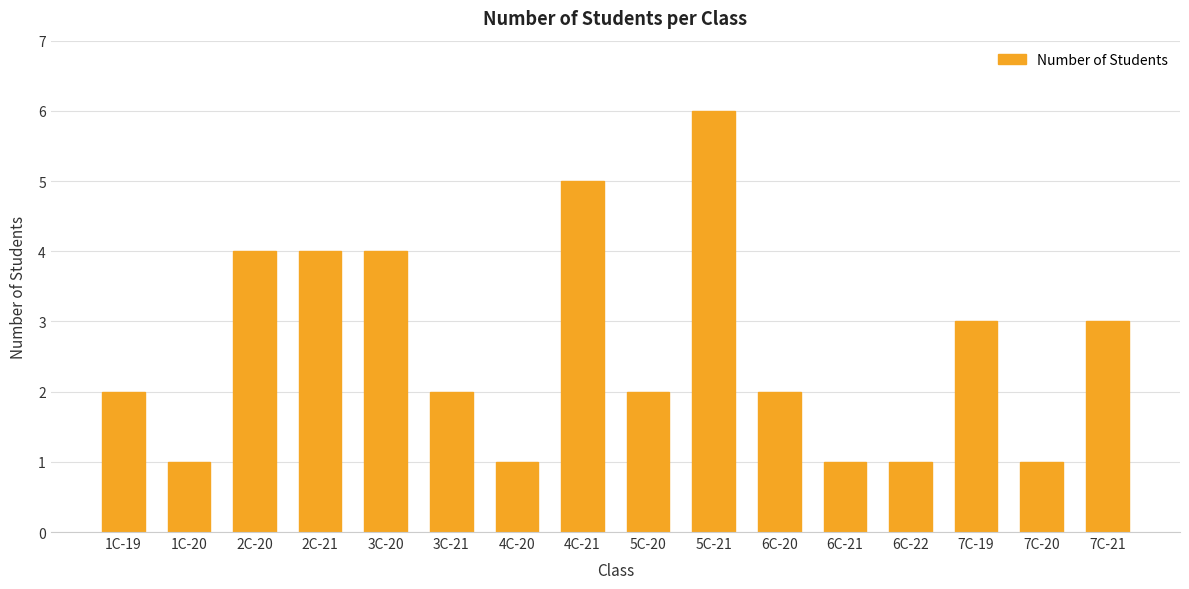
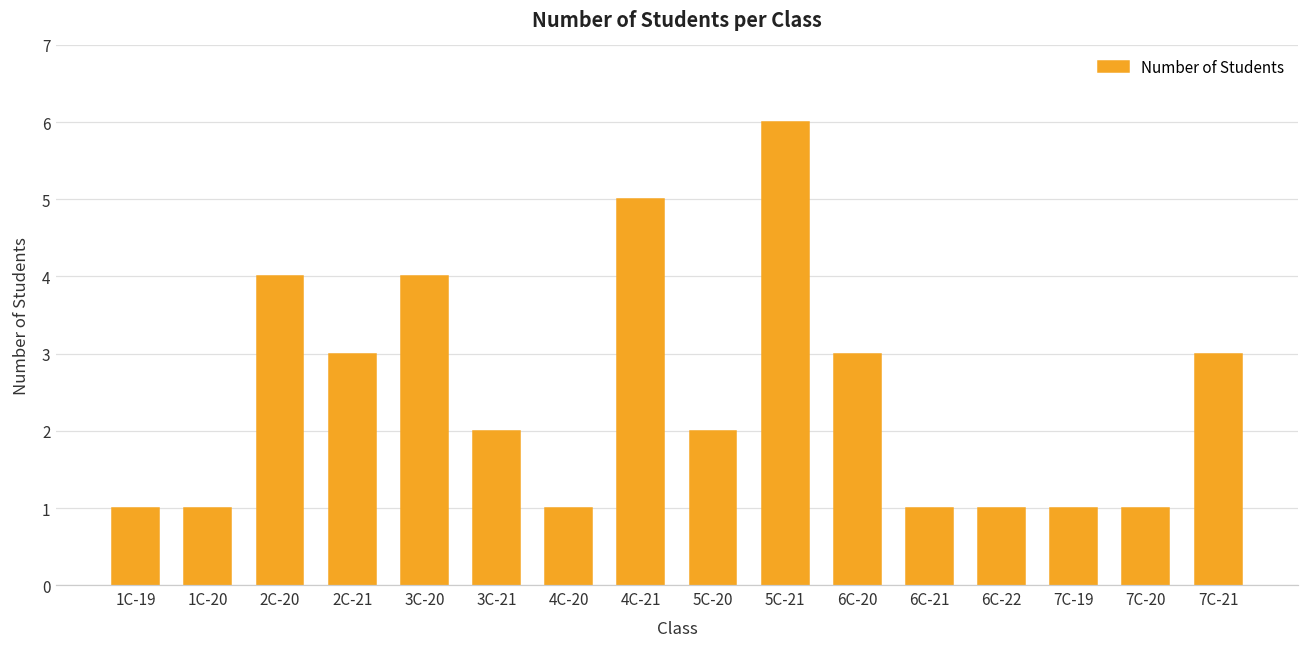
  {
-   "1C-19": 2,
+   "1C-19": 1,
    "1C-20": 1,
    "2C-20": 4,
-   "2C-21": 4,
+   "2C-21": 3,
    "3C-20": 4,
    "3C-21": 2,
    "4C-20": 1,
    "4C-21": 5,
    "5C-20": 2,
    "5C-21": 6,
-   "6C-20": 2,
+   "6C-20": 3,
    "6C-21": 1,
    "6C-22": 1,
-   "7C-19": 3,
+   "7C-19": 1,
    "7C-20": 1,
    "7C-21": 3
  }
